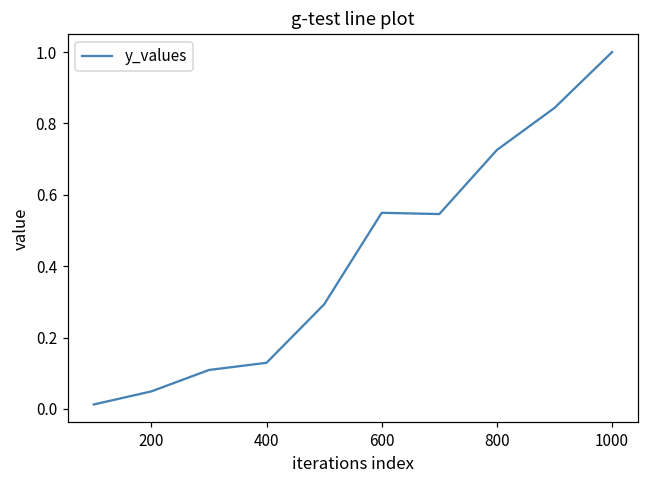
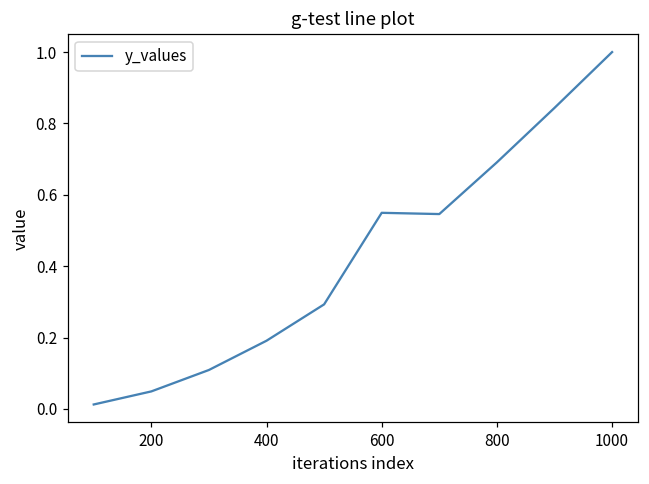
  {
    "200": 0.05,
-   "400": 0.13,
+   "400": 0.19,
    "600": 0.55,
-   "800": 0.73,
+   "800": 0.69,
    "1000": 1.00
  }
